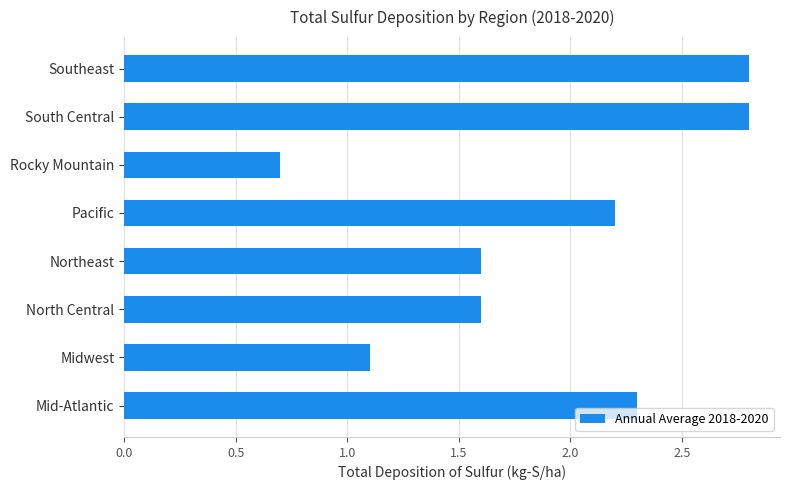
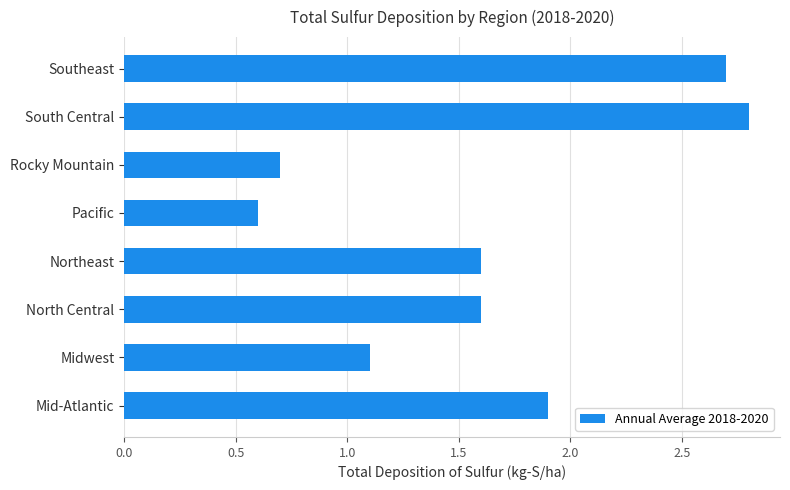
  {
-   "Southeast": 2.8,
+   "Southeast": 2.7,
    "South Central": 2.8,
    "Rocky Mountain": 0.7,
-   "Pacific": 2.2,
+   "Pacific": 0.6,
    "Northeast": 1.6,
    "North Central": 1.6,
    "Midwest": 1.1,
-   "Mid-Atlantic": 2.3
+   "Mid-Atlantic": 1.9
  }
